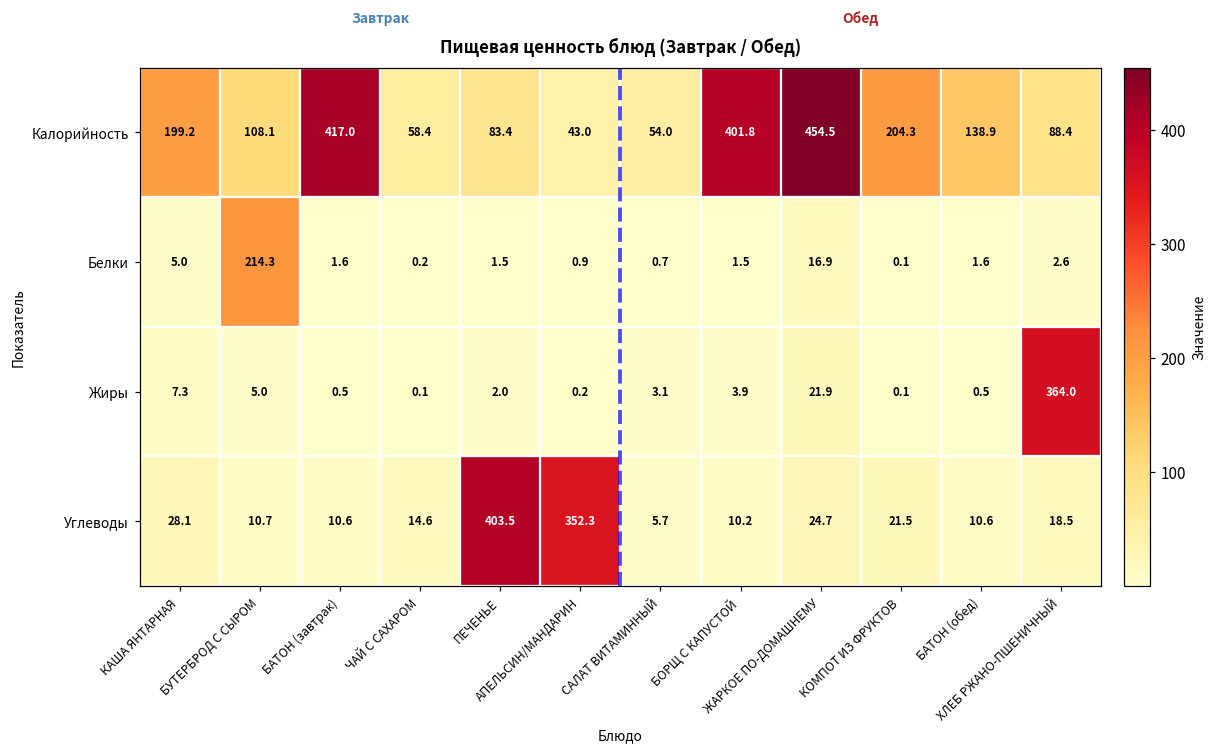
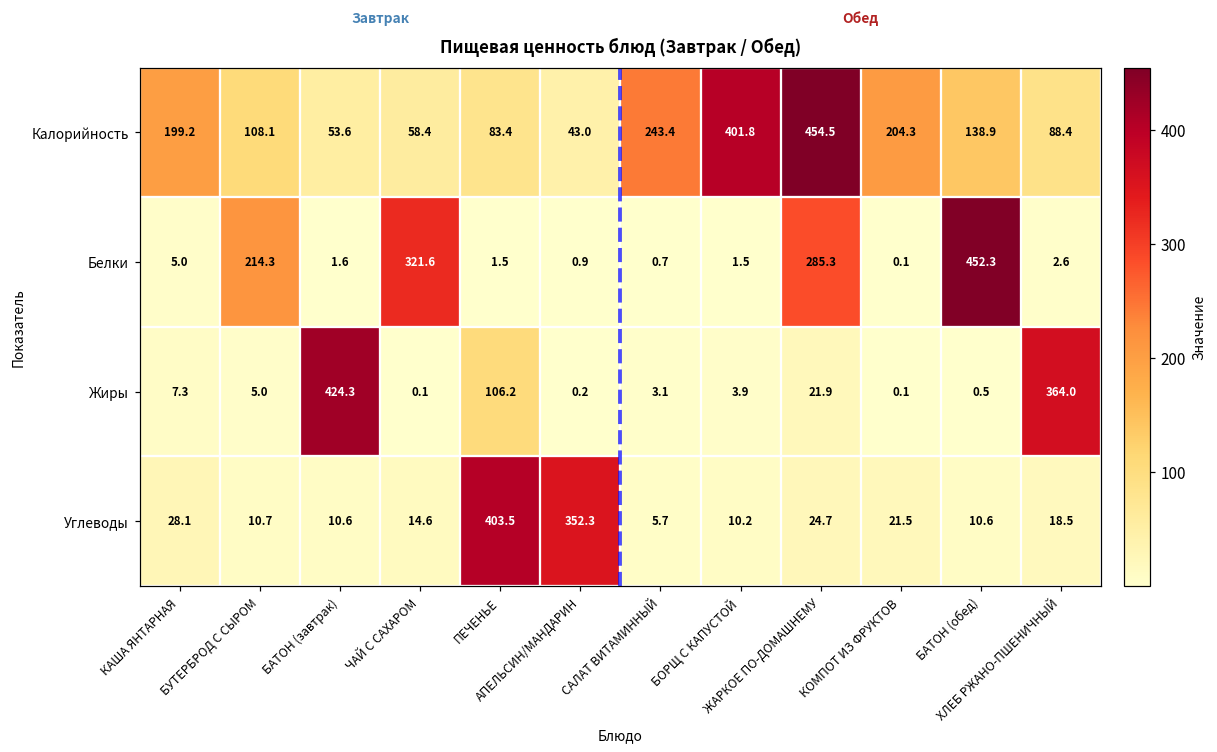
  {
    "Калорийность": {
      "КАША ЯНТАРНАЯ": 199.2,
      "БУТЕРБРОД С СЫРОМ": 108.1,
-     "БАТОН (завтрак)": 417.0,
+     "БАТОН (завтрак)": 53.6,
      "ЧАЙ С САХАРОМ": 58.4,
      "ПЕЧЕНЬЕ": 83.4,
      "АПЕЛЬСИН/МАНДАРИН": 43.0,
-     "САЛАТ ВИТАМИННЫЙ": 54.0,
+     "САЛАТ ВИТАМИННЫЙ": 243.4,
      "БОРЩ С КАПУСТОЙ": 401.8,
      "ЖАРКОЕ ПО-ДОМАШНЕМУ": 454.5,
      "КОМПОТ ИЗ ФРУКТОВ": 204.3,
      "БАТОН (обед)": 138.9,
      "ХЛЕБ РЖАНО-ПШЕНИЧНЫЙ": 88.4
    },
    "Белки": {
      "КАША ЯНТАРНАЯ": 5.0,
      "БУТЕРБРОД С СЫРОМ": 214.3,
      "БАТОН (завтрак)": 1.6,
-     "ЧАЙ С САХАРОМ": 0.2,
+     "ЧАЙ С САХАРОМ": 321.6,
      "ПЕЧЕНЬЕ": 1.5,
      "АПЕЛЬСИН/МАНДАРИН": 0.9,
      "САЛАТ ВИТАМИННЫЙ": 0.7,
      "БОРЩ С КАПУСТОЙ": 1.5,
-     "ЖАРКОЕ ПО-ДОМАШНЕМУ": 16.9,
+     "ЖАРКОЕ ПО-ДОМАШНЕМУ": 285.3,
      "КОМПОТ ИЗ ФРУКТОВ": 0.1,
-     "БАТОН (обед)": 1.6,
+     "БАТОН (обед)": 452.3,
      "ХЛЕБ РЖАНО-ПШЕНИЧНЫЙ": 2.6
    },
    "Жиры": {
      "КАША ЯНТАРНАЯ": 7.3,
      "БУТЕРБРОД С СЫРОМ": 5.0,
-     "БАТОН (завтрак)": 0.5,
+     "БАТОН (завтрак)": 424.3,
      "ЧАЙ С САХАРОМ": 0.1,
-     "ПЕЧЕНЬЕ": 2.0,
+     "ПЕЧЕНЬЕ": 106.2,
      "АПЕЛЬСИН/МАНДАРИН": 0.2,
      "САЛАТ ВИТАМИННЫЙ": 3.1,
      "БОРЩ С КАПУСТОЙ": 3.9,
      "ЖАРКОЕ ПО-ДОМАШНЕМУ": 21.9,
      "КОМПОТ ИЗ ФРУКТОВ": 0.1,
      "БАТОН (обед)": 0.5,
      "ХЛЕБ РЖАНО-ПШЕНИЧНЫЙ": 364.0
    },
    "Углеводы": {
      "КАША ЯНТАРНАЯ": 28.1,
      "БУТЕРБРОД С СЫРОМ": 10.7,
      "БАТОН (завтрак)": 10.6,
      "ЧАЙ С САХАРОМ": 14.6,
      "ПЕЧЕНЬЕ": 403.5,
      "АПЕЛЬСИН/МАНДАРИН": 352.3,
      "САЛАТ ВИТАМИННЫЙ": 5.7,
      "БОРЩ С КАПУСТОЙ": 10.2,
      "ЖАРКОЕ ПО-ДОМАШНЕМУ": 24.7,
      "КОМПОТ ИЗ ФРУКТОВ": 21.5,
      "БАТОН (обед)": 10.6,
      "ХЛЕБ РЖАНО-ПШЕНИЧНЫЙ": 18.5
    }
  }
